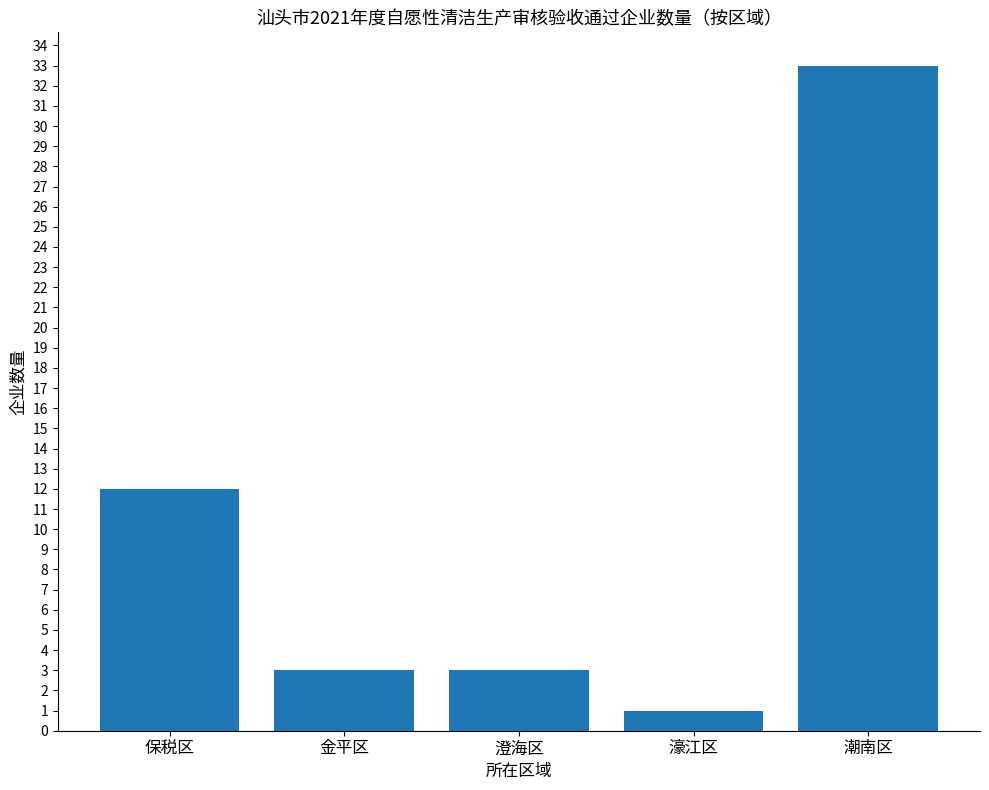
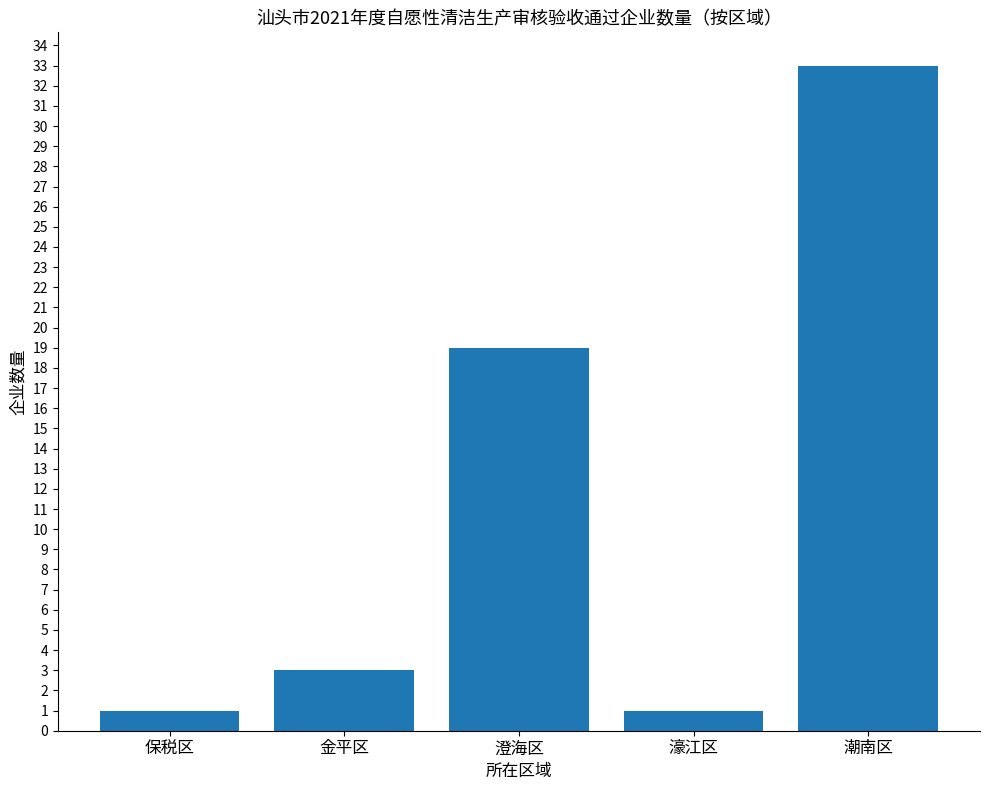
  {
-   "保税区": 12,
+   "保税区": 1,
    "金平区": 3,
-   "澄海区": 3,
+   "澄海区": 19,
    "濠江区": 1,
    "潮南区": 33
  }
